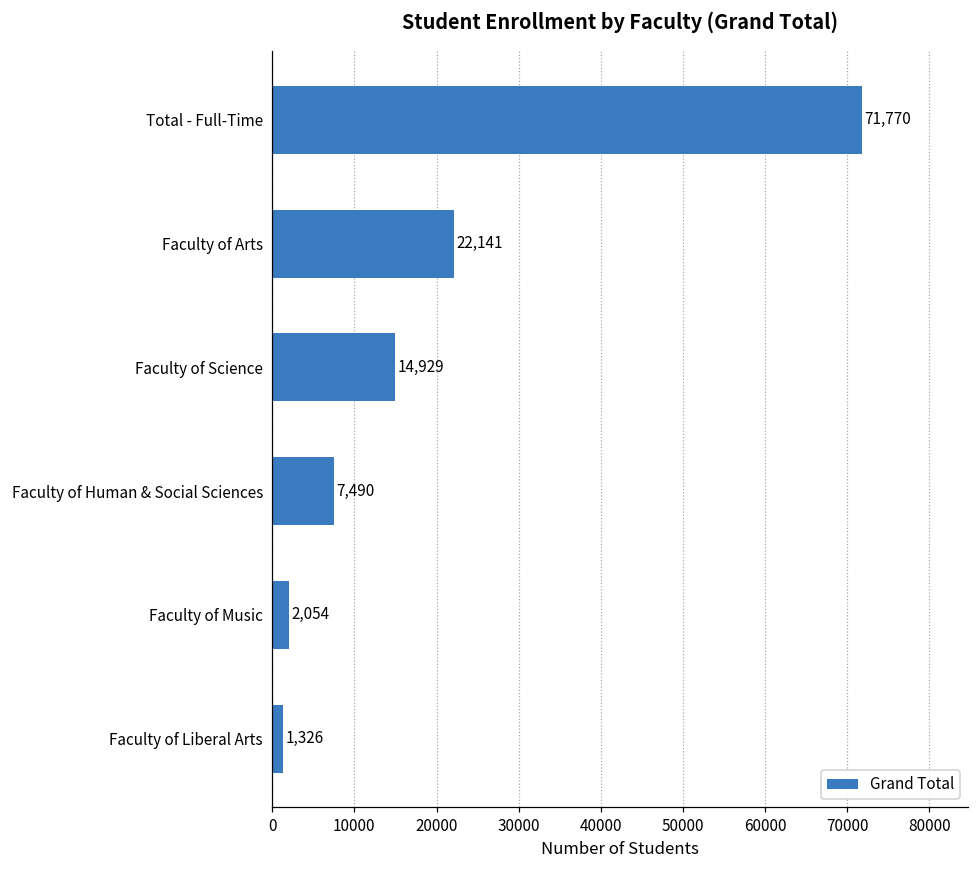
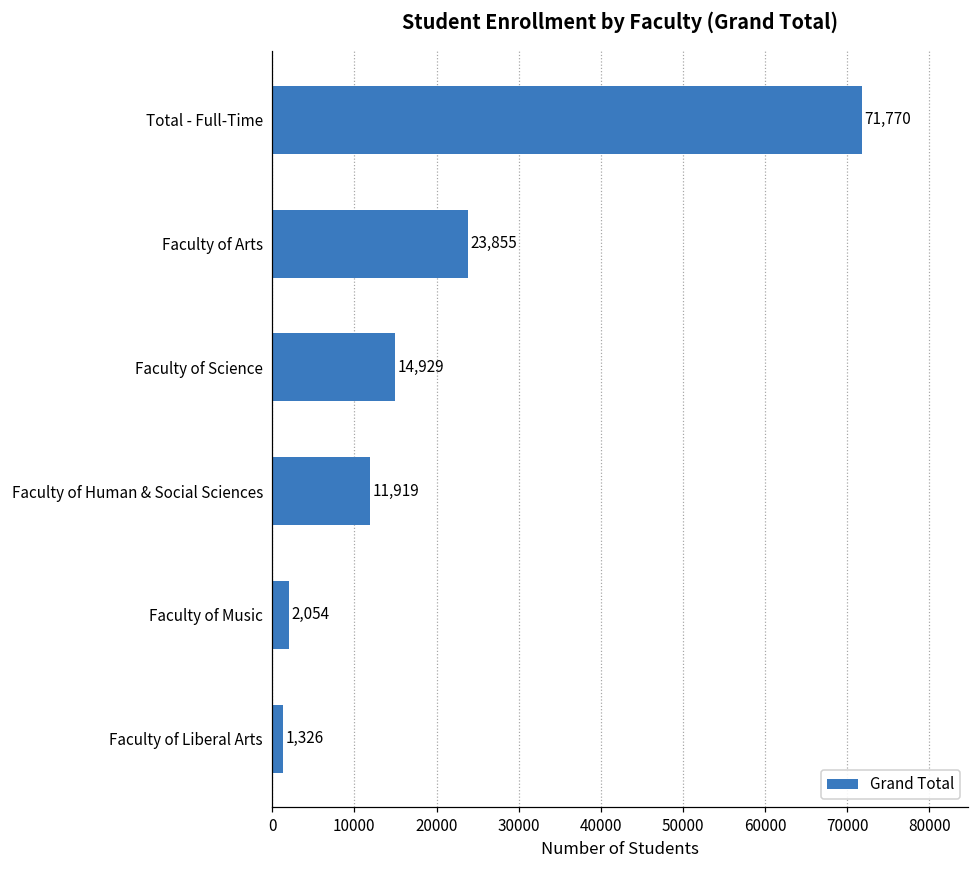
  {
    "Total - Full-Time": "71,770",
-   "Faculty of Arts": "22,141",
+   "Faculty of Arts": "23,855",
    "Faculty of Science": "14,929",
-   "Faculty of Human & Social Sciences": "7,490",
+   "Faculty of Human & Social Sciences": "11,919",
    "Faculty of Music": "2,054",
    "Faculty of Liberal Arts": "1,326"
  }
